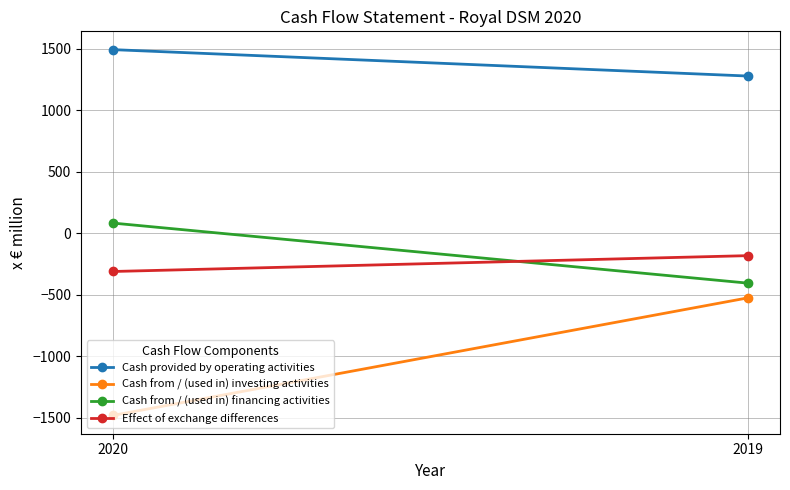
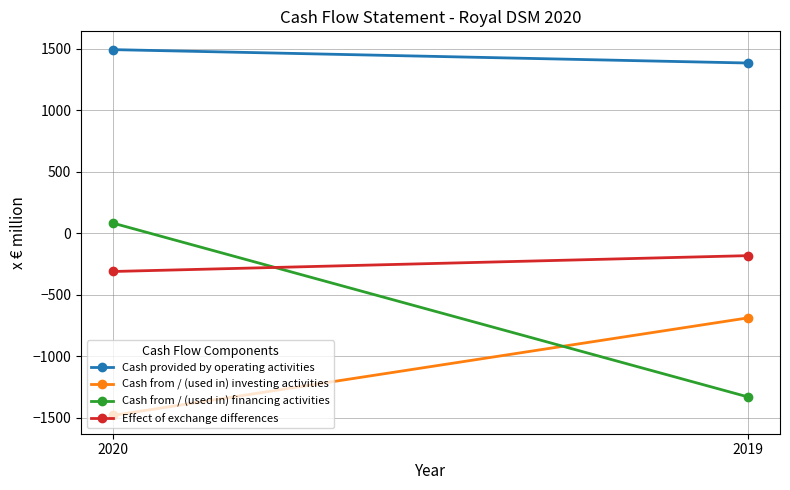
  {
    "Cash provided by operating activities": {
      "2020": 1490,
-     "2019": 1280
+     "2019": 1390
    },
    "Cash from / (used in) investing activities": {
-     "2019": -530
+     "2019": -690
    },
    "Cash from / (used in) financing activities": {
      "2020": 80,
-     "2019": -410
+     "2019": -1330
    },
    "Effect of exchange differences": {
      "2020": -310,
      "2019": -180
    }
  }
